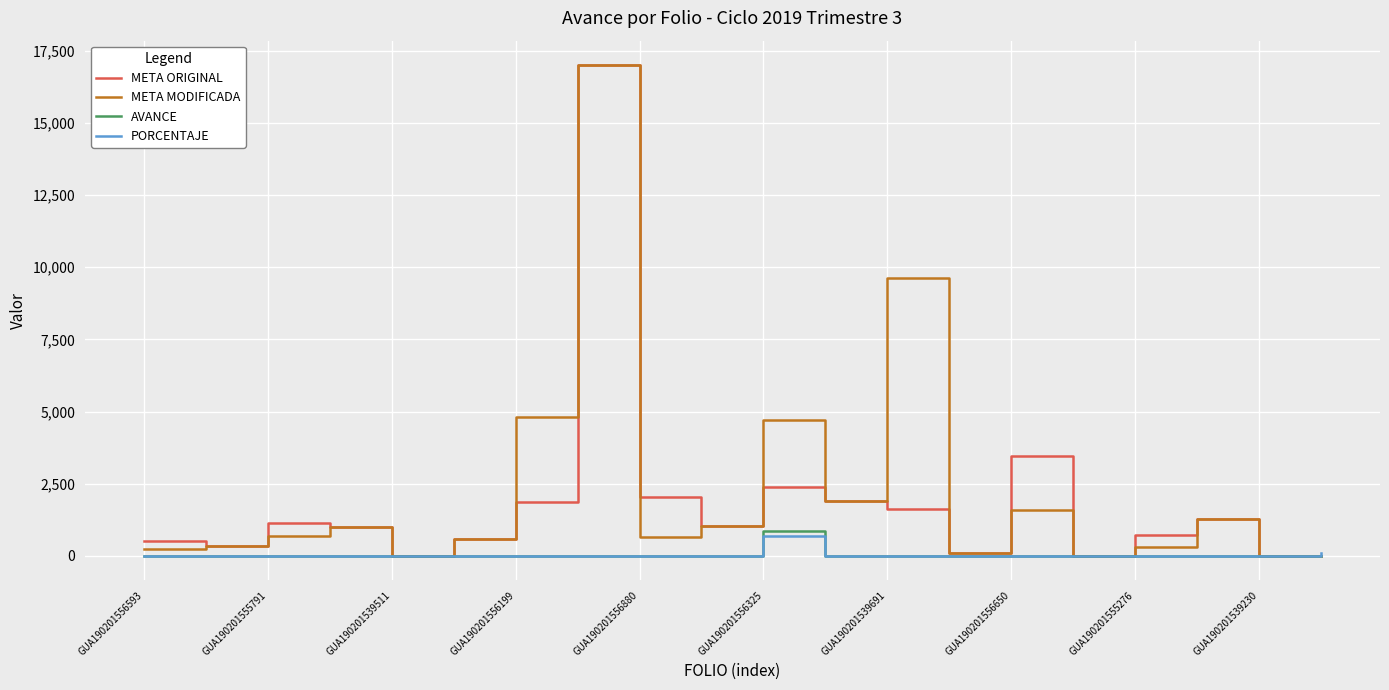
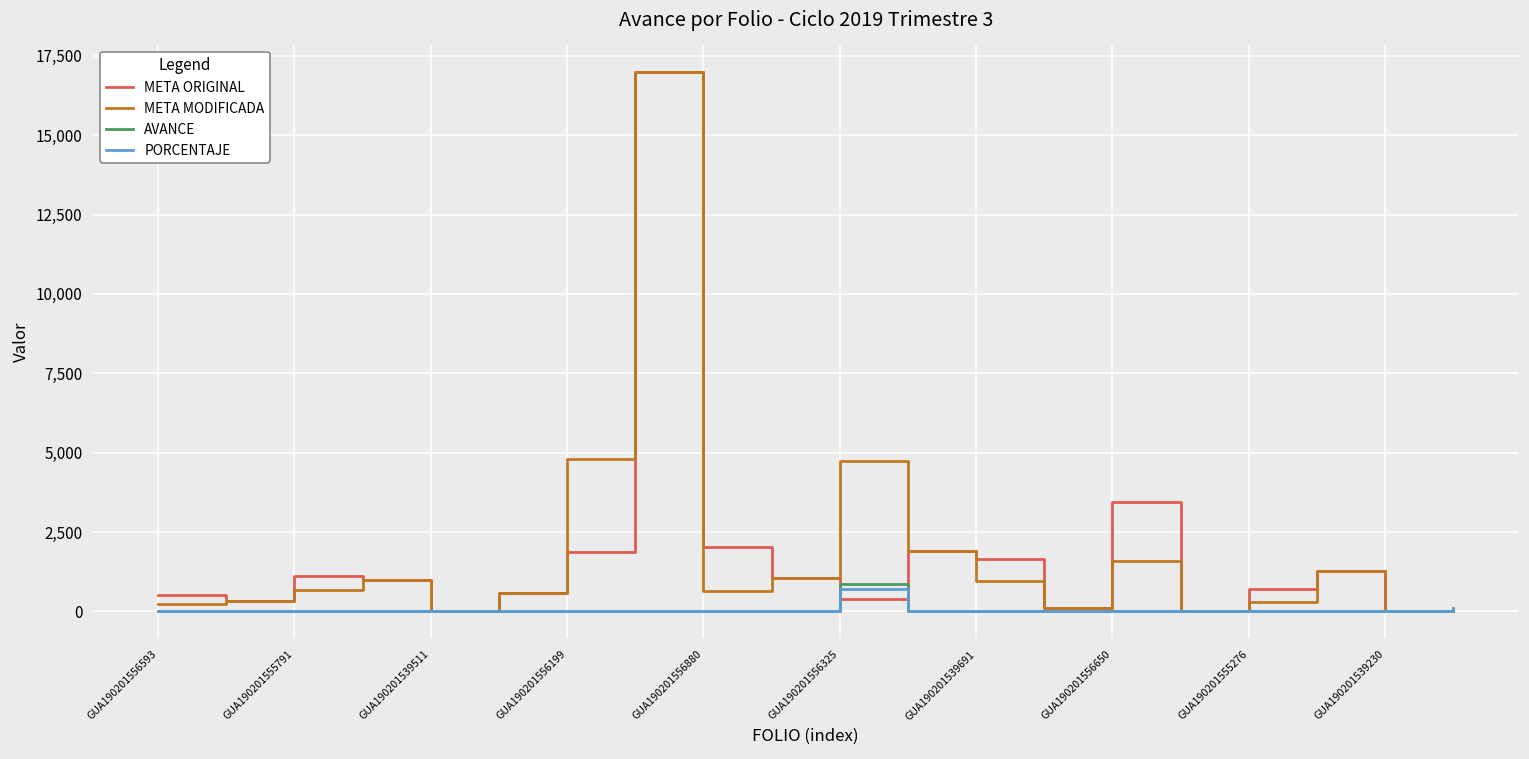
  {
    "META ORIGINAL": {
      "GUA190201556593": "500",
      "GUA190201555791": "1,100",
      "GUA190201556199": "1,900",
      "GUA190201556880": "2,000",
-     "GUA190201556325": "2,400",
+     "GUA190201556325": "400",
      "GUA190201539691": "1,600",
      "GUA190201556650": "3,400",
      "GUA190201555276": "700"
    },
    "META MODIFICADA": {
      "GUA190201556593": "200",
      "GUA190201555791": "700",
      "GUA190201556199": "4,800",
      "GUA190201556880": "600",
      "GUA190201556325": "4,700",
-     "GUA190201539691": "9,600",
+     "GUA190201539691": "1,000",
      "GUA190201556650": "1,600",
      "GUA190201555276": "300"
    },
    "AVANCE": {
      "GUA190201556325": "900"
    },
    "PORCENTAJE": {
      "GUA190201556325": "700"
    }
  }
